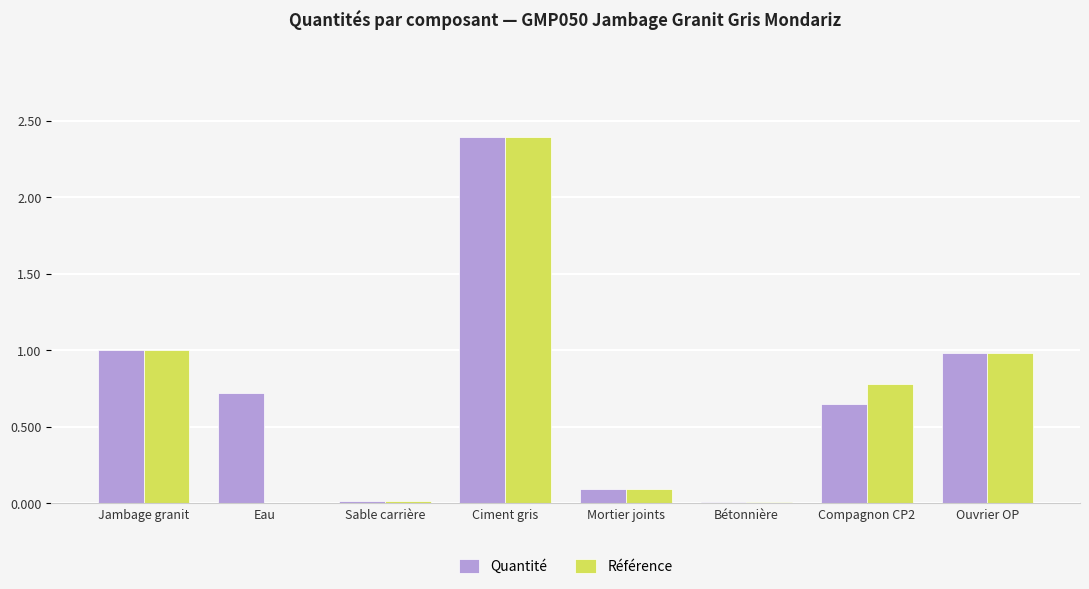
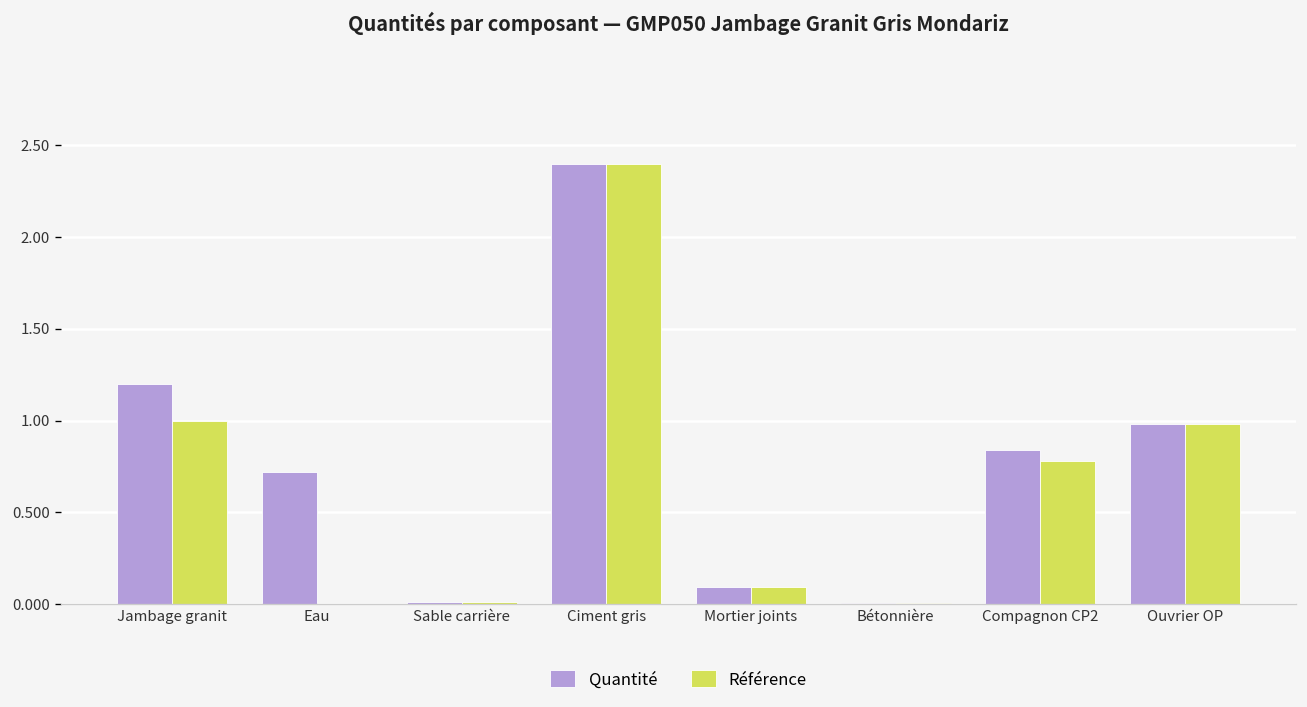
  {
    "Quantité": {
-     "Jambage granit": 1.0,
+     "Jambage granit": 1.2,
      "Eau": 0.72,
      "Ciment gris": 2.39,
      "Mortier joints": 0.10,
-     "Compagnon CP2": 0.65,
+     "Compagnon CP2": 0.84,
      "Ouvrier OP": 0.98
    },
    "Référence": {
      "Jambage granit": 1.00,
      "Ciment gris": 2.39,
      "Mortier joints": 0.10,
      "Compagnon CP2": 0.78,
      "Ouvrier OP": 0.98
    }
  }
